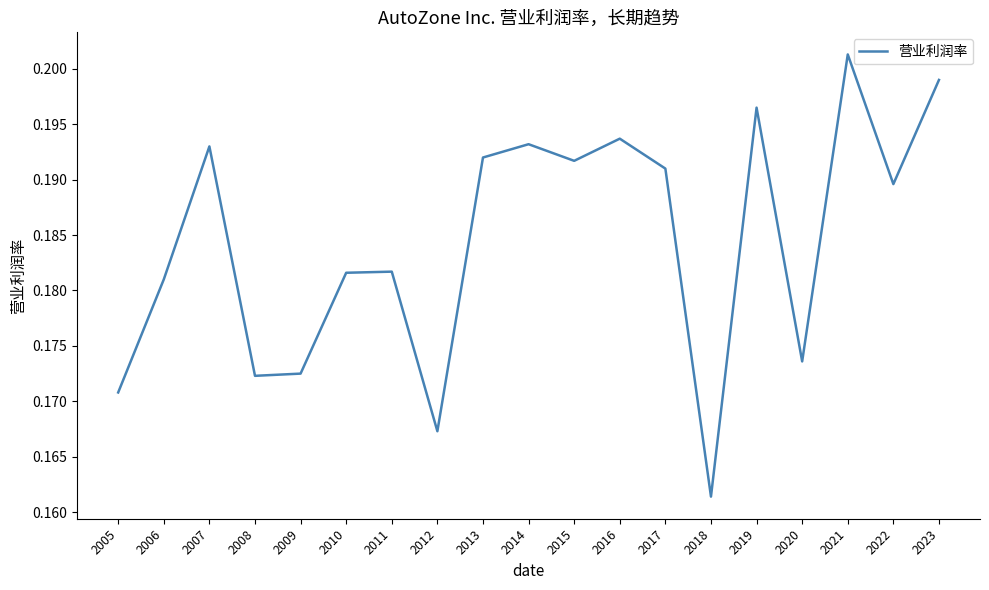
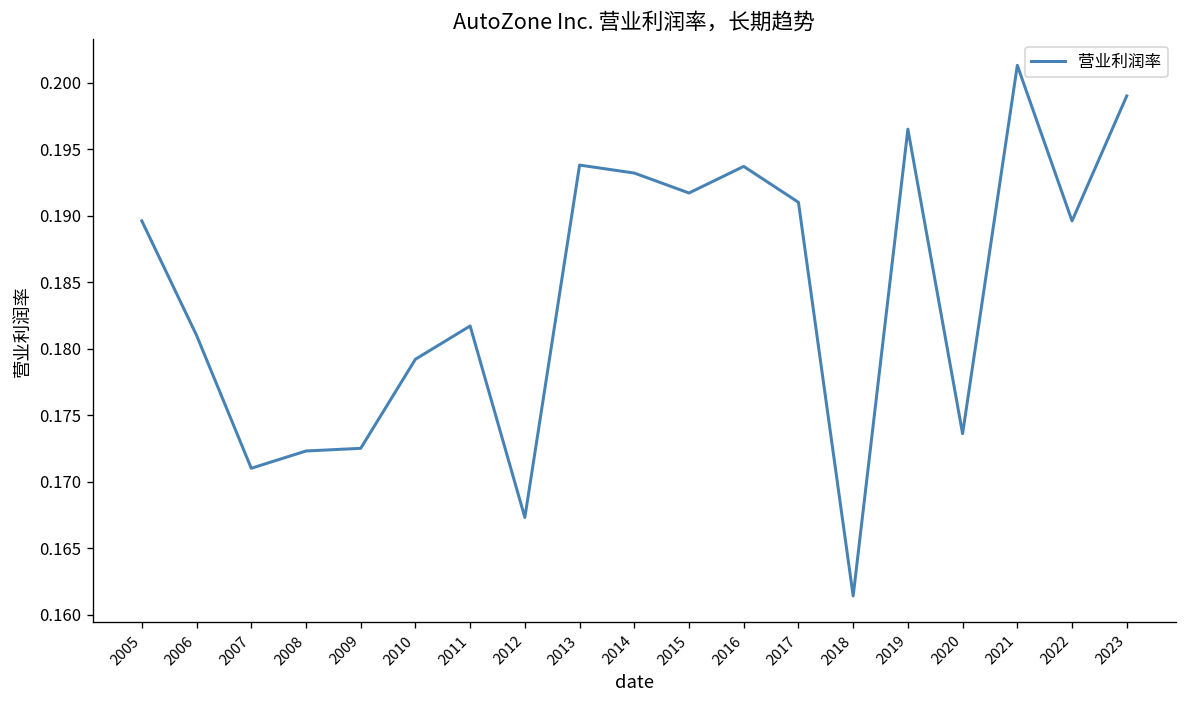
  {
-   "2005": 0.1708,
+   "2005": 0.1896,
    "2006": 0.1810,
-   "2007": 0.193,
+   "2007": 0.171,
    "2008": 0.1723,
    "2009": 0.1725,
-   "2010": 0.1816,
+   "2010": 0.1792,
    "2011": 0.1817,
    "2012": 0.1673,
-   "2013": 0.1920,
+   "2013": 0.1938,
    "2014": 0.1932,
    "2015": 0.1917,
    "2016": 0.1937,
    "2017": 0.1910,
    "2018": 0.1614,
    "2019": 0.1965,
    "2020": 0.1736,
    "2021": 0.2013,
    "2022": 0.1896,
    "2023": 0.1990
  }
